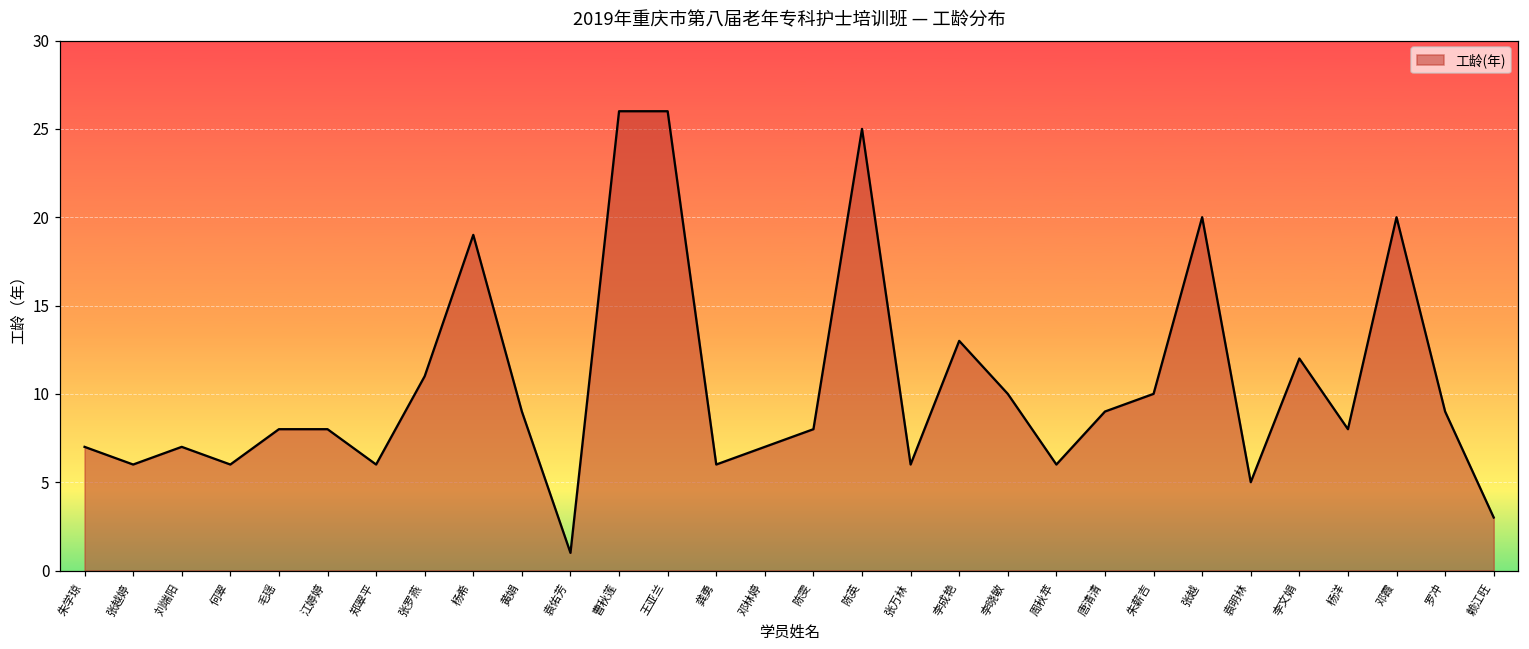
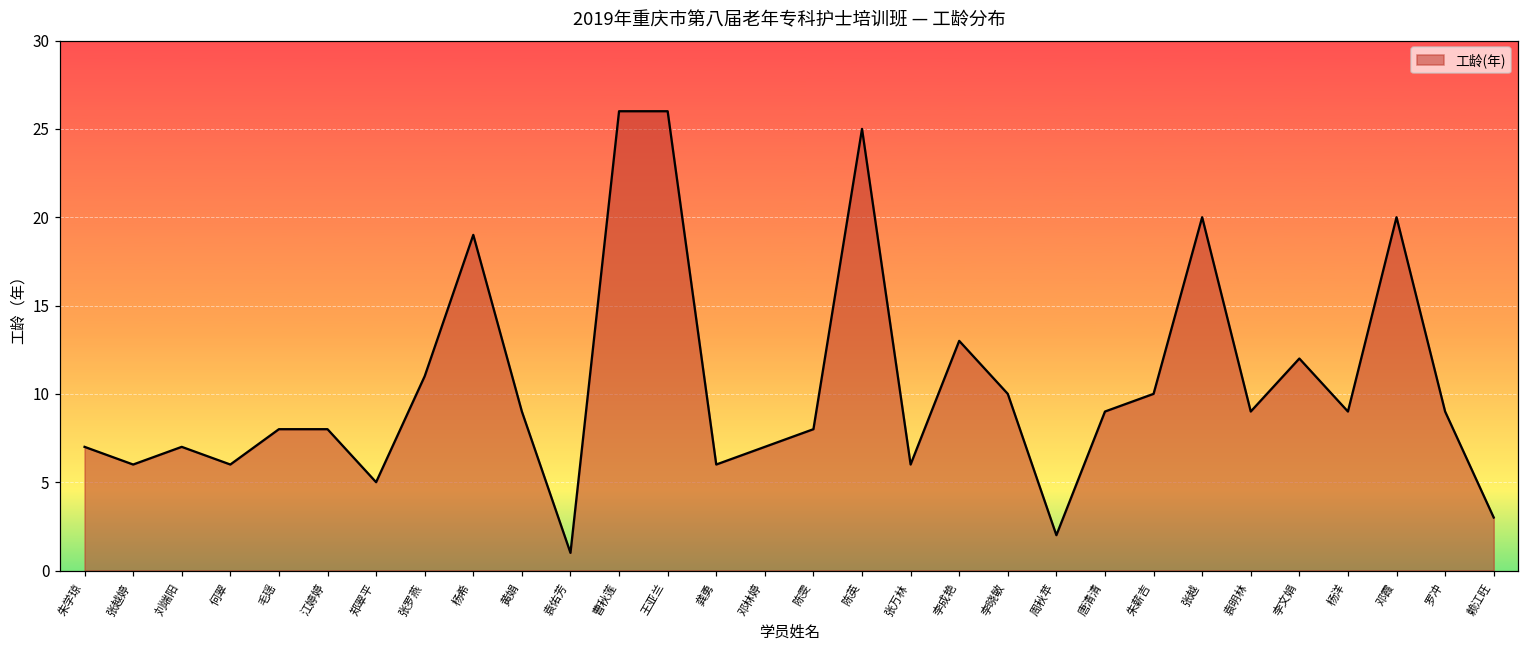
  {
    "朱学琼": 7,
    "张越婷": 6,
    "刘端阳": 7,
    "何翠": 6,
    "毛瑶": 8,
    "江婷婷": 8,
-   "郑翠平": 6,
+   "郑翠平": 5,
    "张罗燕": 11,
    "杨希": 19,
    "黄娟": 9,
    "袁佑芳": 1,
    "曹秋莲": 26,
    "王亚兰": 26,
    "龚勇": 6,
    "邓林婷": 7,
    "陈雯": 8,
    "陈英": 25,
    "张万林": 6,
    "李成艳": 13,
    "李晓敏": 10,
-   "周秋苹": 6,
+   "周秋苹": 2,
    "唐清清": 9,
    "朱薪吉": 10,
    "张越": 20,
-   "袁明林": 5,
+   "袁明林": 9,
    "李文娟": 12,
-   "杨洋": 8,
+   "杨洋": 9,
    "邓霞": 20,
    "罗冲": 9,
    "赖江旺": 3
  }
